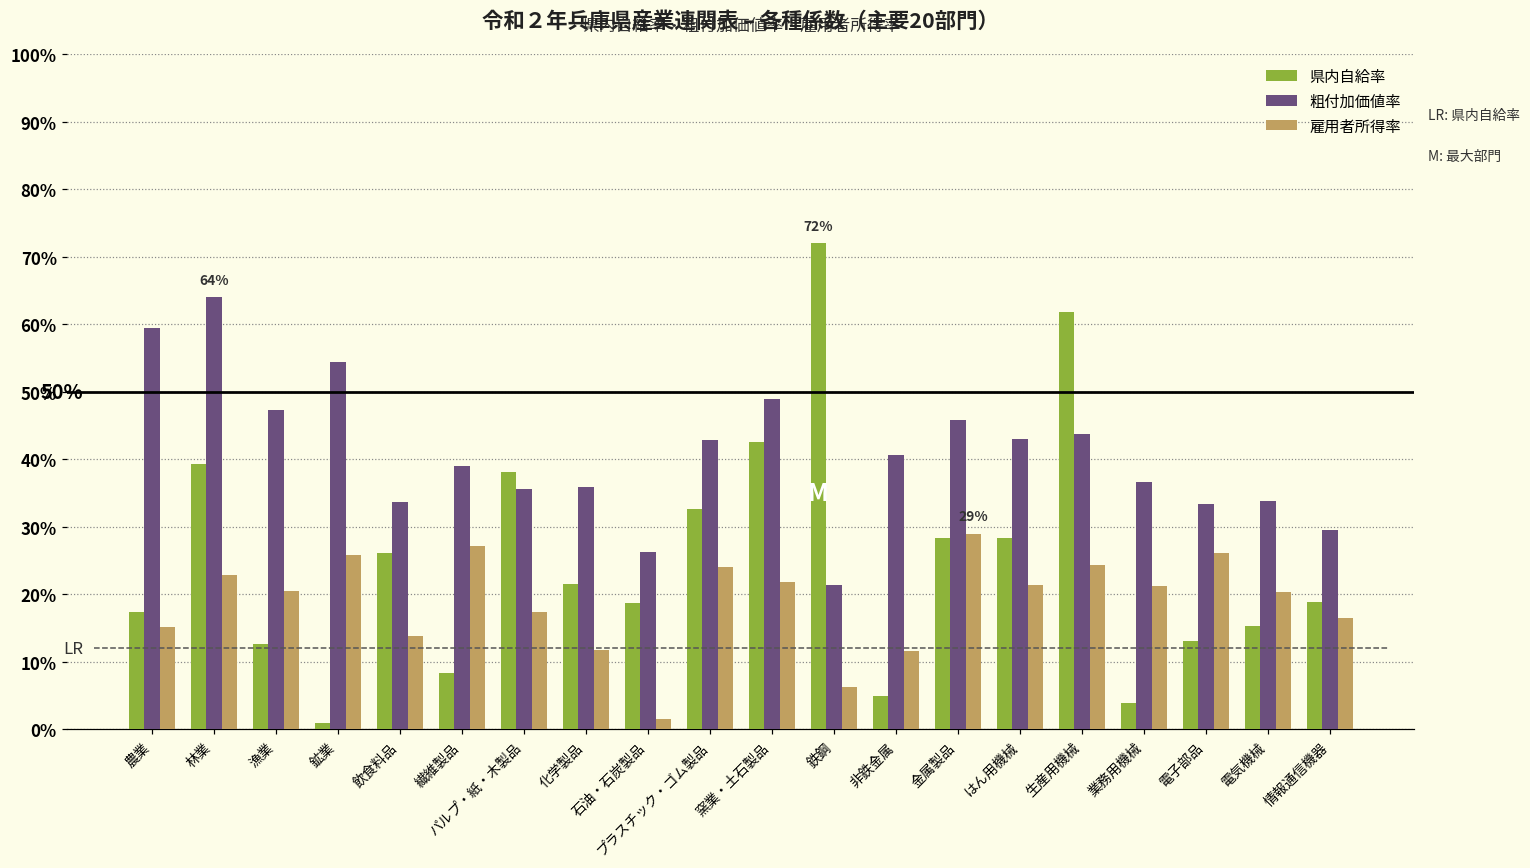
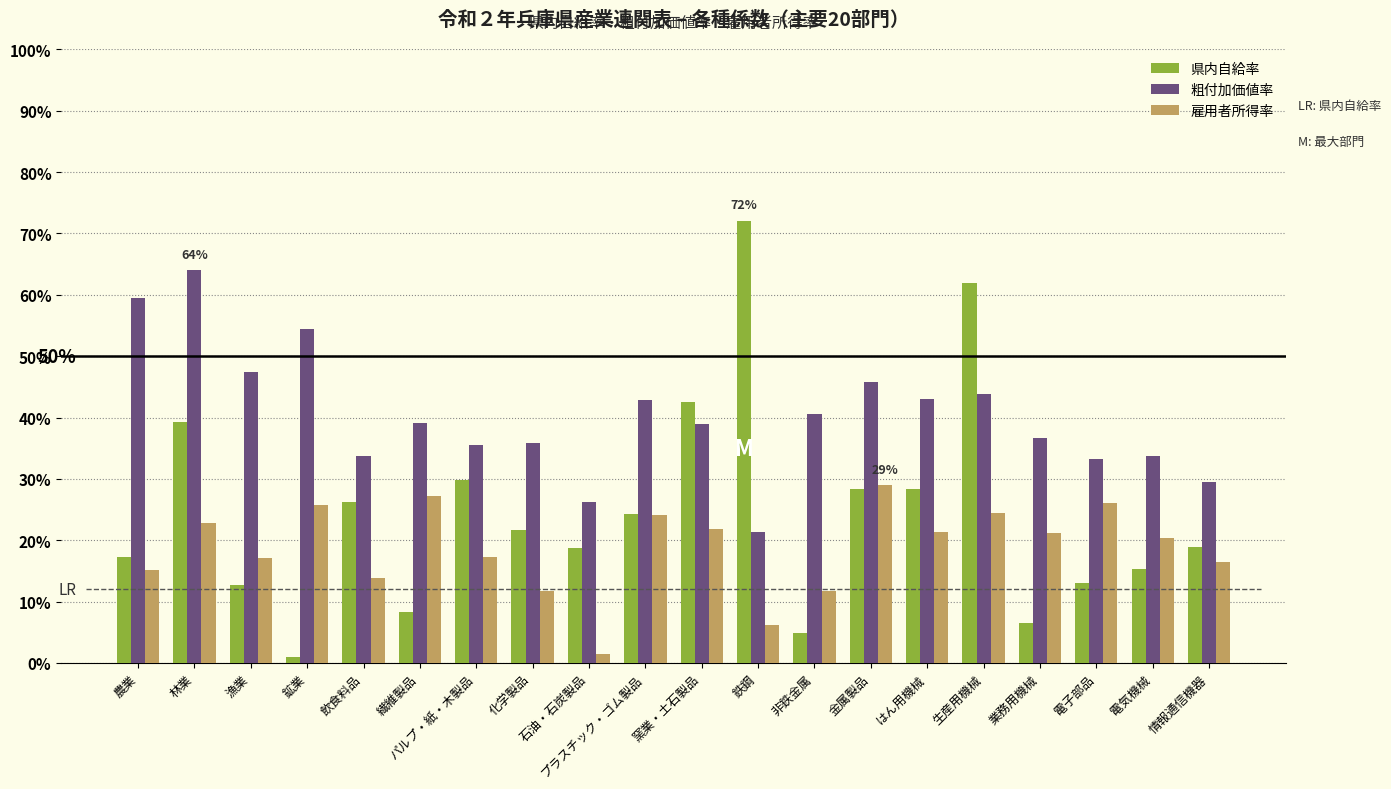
  {
    "県内自給率": {
      "農業": "17%",
      "林業": "39%",
      "漁業": "13%",
      "鉱業": "1%",
      "飲食料品": "26%",
      "繊維製品": "8%",
-     "パルプ・紙・木製品": "38%",
+     "パルプ・紙・木製品": "30%",
      "化学製品": "22%",
      "石油・石炭製品": "19%",
-     "プラスチック・ゴム製品": "33%",
+     "プラスチック・ゴム製品": "24%",
      "窯業・土石製品": "43%",
      "非鉄金属": "5%",
      "金属製品": "28%",
      "はん用機械": "28%",
      "生産用機械": "62%",
-     "業務用機械": "4%",
+     "業務用機械": "7%",
      "電子部品": "13%",
      "電気機械": "15%",
      "情報通信機器": "19%"
    },
    "粗付加価値率": {
      "農業": "60%",
      "漁業": "47%",
      "鉱業": "54%",
      "飲食料品": "34%",
      "繊維製品": "39%",
      "パルプ・紙・木製品": "36%",
      "化学製品": "36%",
      "石油・石炭製品": "26%",
      "プラスチック・ゴム製品": "43%",
-     "窯業・土石製品": "49%",
+     "窯業・土石製品": "39%",
      "鉄鋼": "21%",
      "非鉄金属": "41%",
      "金属製品": "46%",
      "はん用機械": "43%",
      "生産用機械": "44%",
      "業務用機械": "37%",
      "電子部品": "33%",
      "電気機械": "34%",
      "情報通信機器": "30%"
    },
    "雇用者所得率": {
      "農業": "15%",
      "林業": "23%",
-     "漁業": "20%",
+     "漁業": "17%",
      "鉱業": "26%",
      "飲食料品": "14%",
      "繊維製品": "27%",
      "パルプ・紙・木製品": "17%",
      "化学製品": "12%",
      "石油・石炭製品": "2%",
      "プラスチック・ゴム製品": "24%",
      "窯業・土石製品": "22%",
      "鉄鋼": "6%",
      "非鉄金属": "12%",
      "はん用機械": "21%",
      "生産用機械": "24%",
      "業務用機械": "21%",
      "電子部品": "26%",
      "電気機械": "20%",
      "情報通信機器": "16%"
    }
  }
